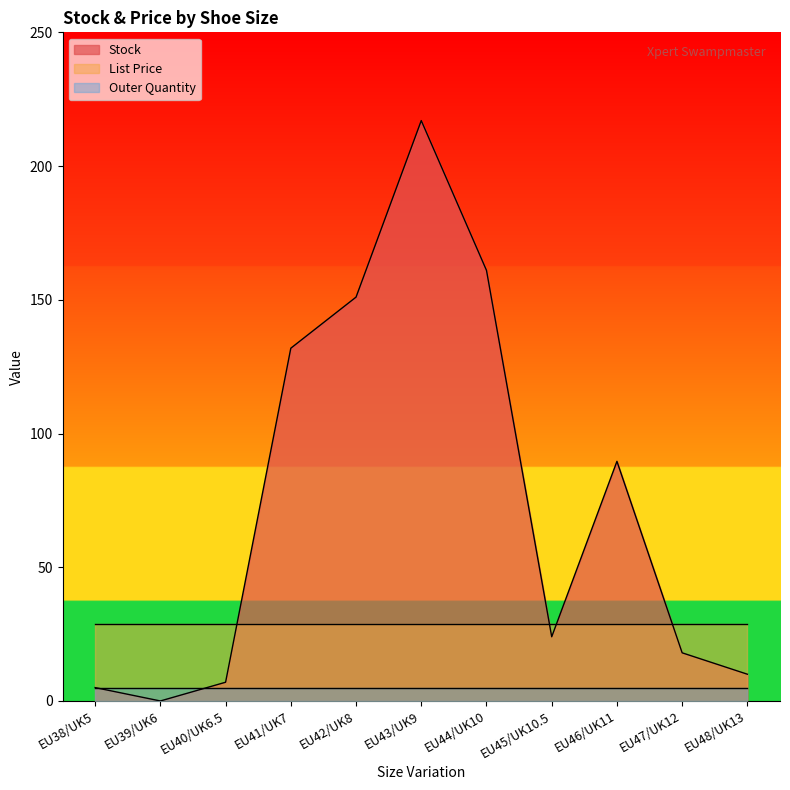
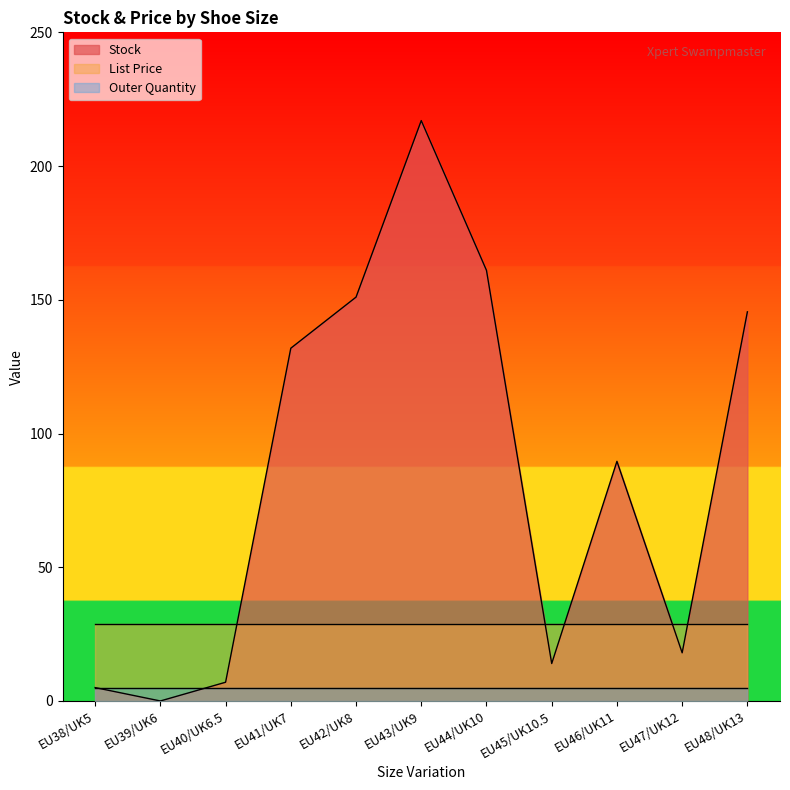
  {
    "Stock": {
      "EU39/UK6": 0,
      "EU40/UK6.5": 7,
      "EU41/UK7": 132,
      "EU42/UK8": 151,
      "EU43/UK9": 217,
      "EU44/UK10": 161,
-     "EU45/UK10.5": 24,
+     "EU45/UK10.5": 14,
      "EU46/UK11": 90,
      "EU47/UK12": 18,
-     "EU48/UK13": 10
+     "EU48/UK13": 146
    },
    "List Price": {
      "EU38/UK5": 29,
      "EU39/UK6": 29,
      "EU40/UK6.5": 29,
      "EU41/UK7": 29,
      "EU42/UK8": 29,
      "EU43/UK9": 29,
      "EU44/UK10": 29,
      "EU45/UK10.5": 29,
      "EU46/UK11": 29,
      "EU47/UK12": 29,
      "EU48/UK13": 29
    },
    "Outer Quantity": {
      "EU39/UK6": 5,
      "EU40/UK6.5": 5,
      "EU41/UK7": 5,
      "EU42/UK8": 5,
      "EU43/UK9": 5,
      "EU44/UK10": 5,
      "EU45/UK10.5": 5,
      "EU46/UK11": 5,
      "EU47/UK12": 5,
      "EU48/UK13": 5
    }
  }
